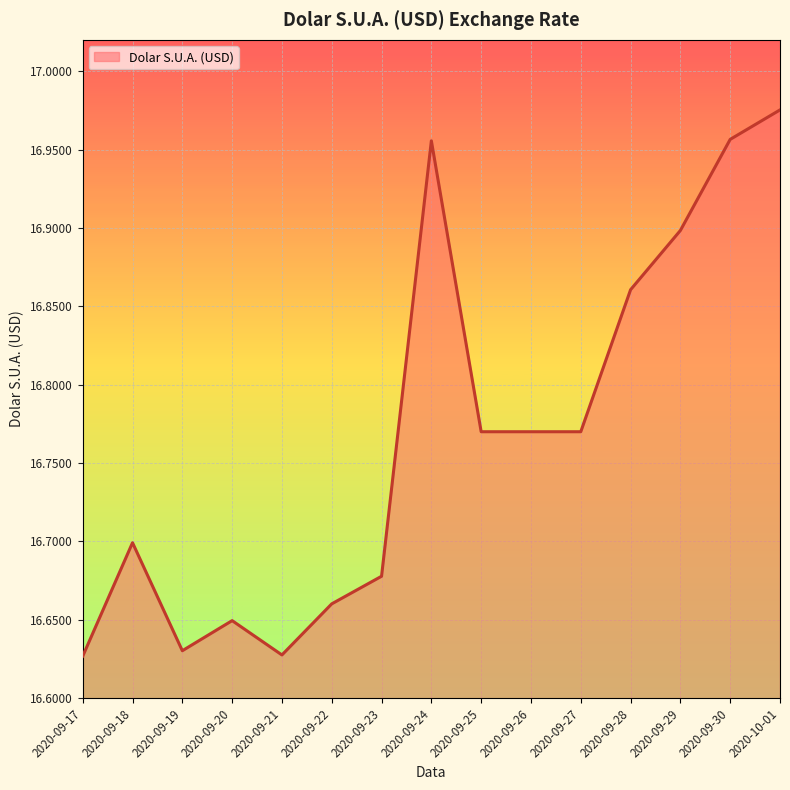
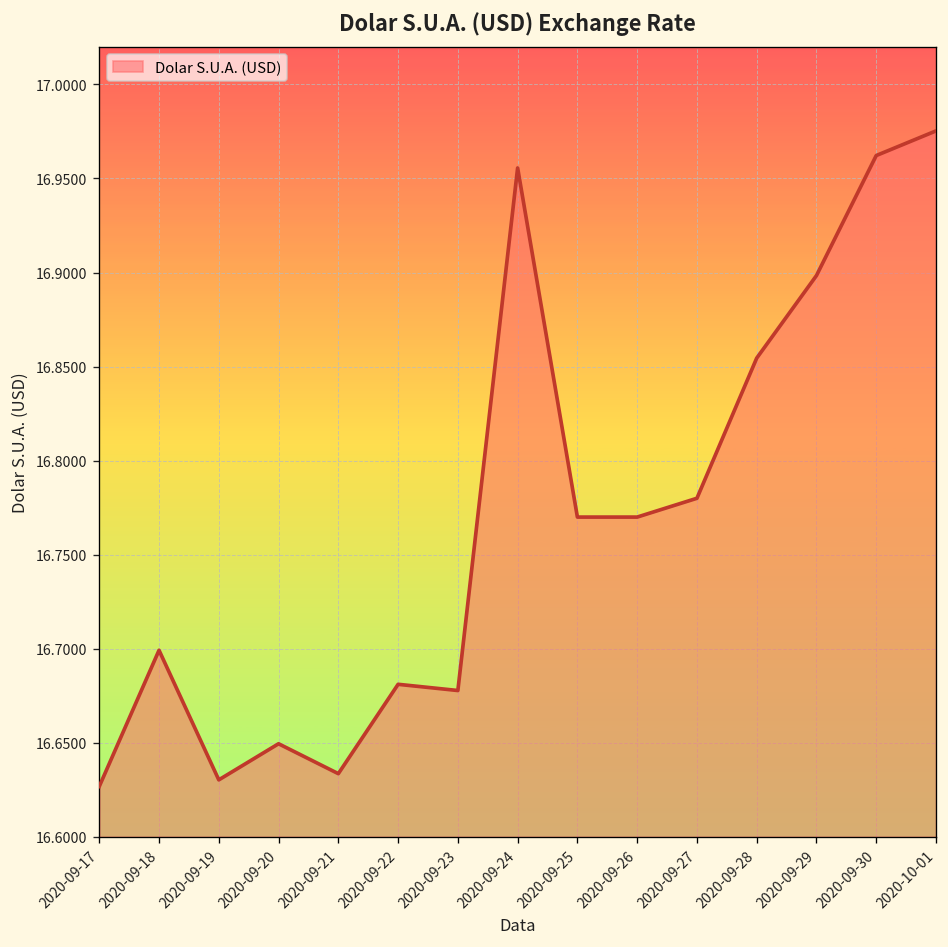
  {
    "2020-09-17": 16.627,
    "2020-09-18": 16.699,
    "2020-09-19": 16.630,
    "2020-09-20": 16.650,
-   "2020-09-21": 16.628,
-   "2020-09-22": 16.660,
+   "2020-09-21": 16.634,
+   "2020-09-22": 16.681,
    "2020-09-23": 16.678,
    "2020-09-24": 16.956,
    "2020-09-25": 16.770,
    "2020-09-26": 16.770,
-   "2020-09-27": 16.77,
-   "2020-09-28": 16.861,
+   "2020-09-27": 16.78,
+   "2020-09-28": 16.855,
    "2020-09-29": 16.898,
-   "2020-09-30": 16.957,
+   "2020-09-30": 16.962,
    "2020-10-01": 16.975
  }
